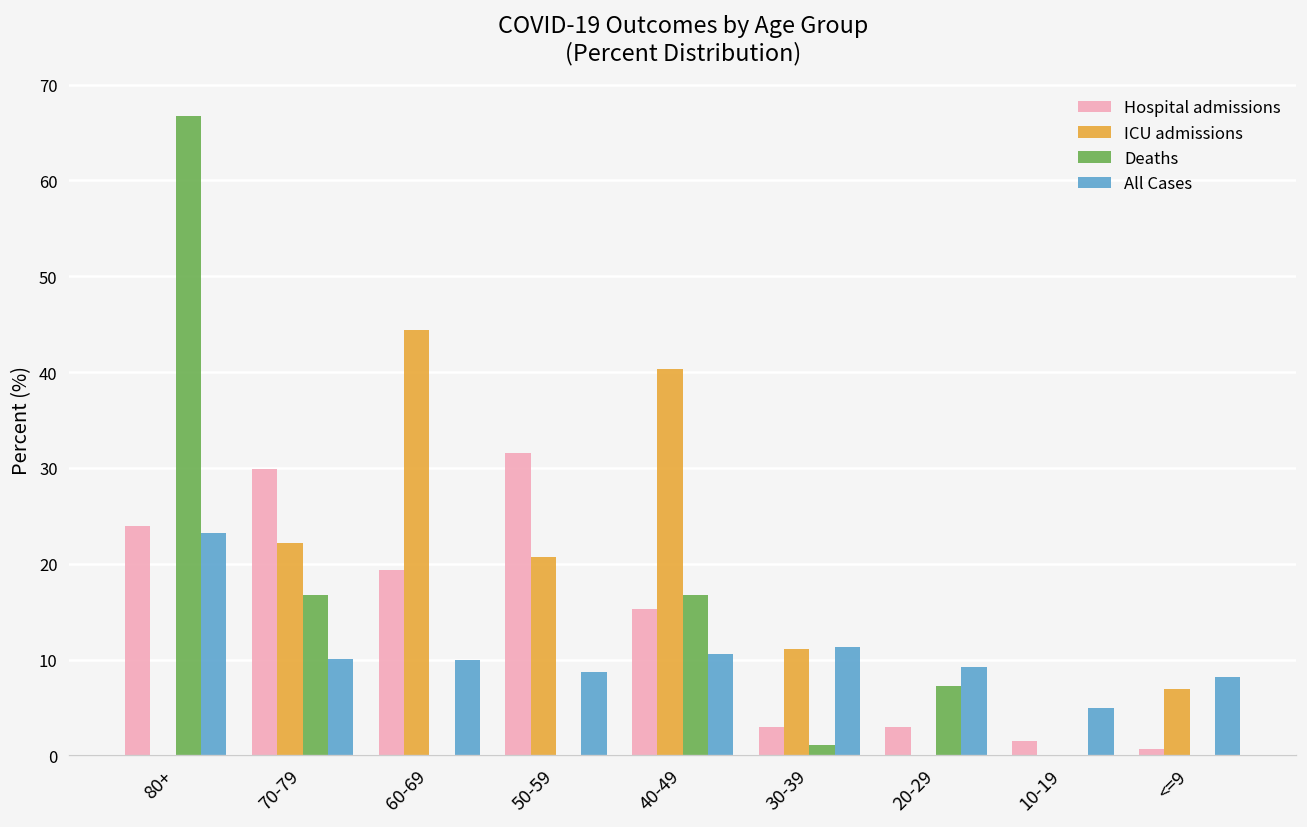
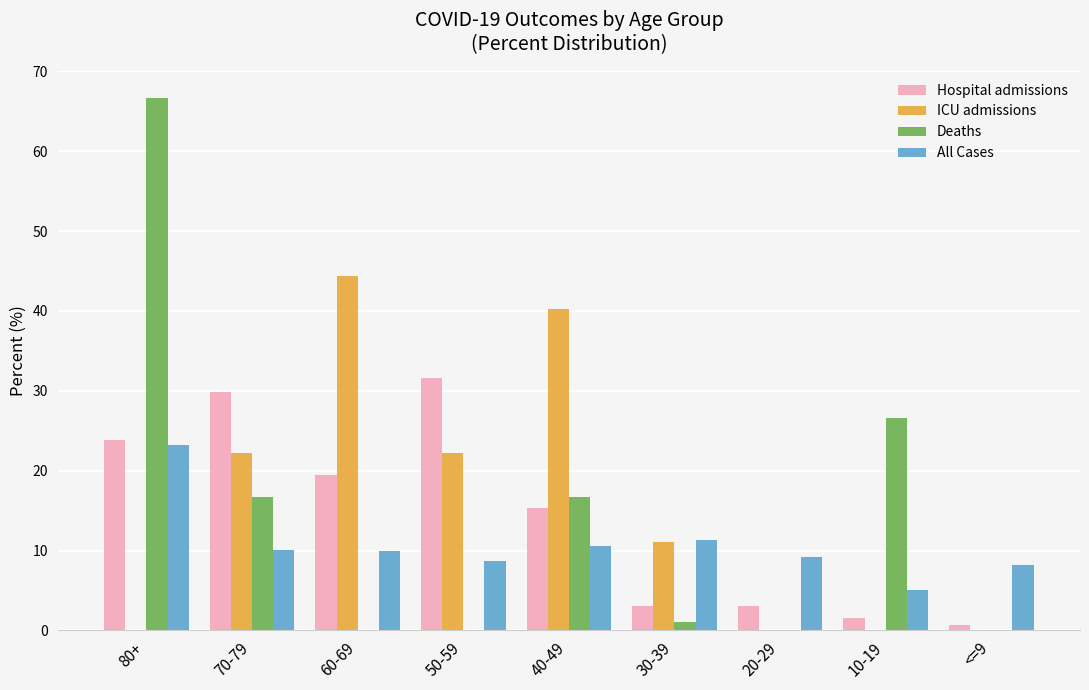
  {
    "Hospital admissions": {
      "80+": 24,
      "70-79": 30,
      "60-69": 19,
      "50-59": 32,
      "40-49": 15,
      "30-39": 3,
      "20-29": 3,
      "10-19": 2,
      "<=9": 1
    },
    "ICU admissions": {
      "80+": 0,
      "70-79": 22,
      "60-69": 44,
-     "50-59": 21,
+     "50-59": 22,
      "40-49": 40,
      "30-39": 11,
      "20-29": 0,
      "10-19": 0,
-     "<=9": 7
+     "<=9": 0
    },
    "Deaths": {
      "80+": 67,
      "70-79": 17,
      "60-69": 0,
      "50-59": 0,
      "40-49": 17,
      "30-39": 1,
-     "20-29": 7,
-     "10-19": 0,
+     "20-29": 0,
+     "10-19": 27,
      "<=9": 0
    },
    "All Cases": {
      "80+": 23,
      "70-79": 10,
      "60-69": 10,
      "50-59": 9,
      "40-49": 11,
      "30-39": 11,
      "20-29": 9,
      "10-19": 5,
      "<=9": 8
    }
  }
